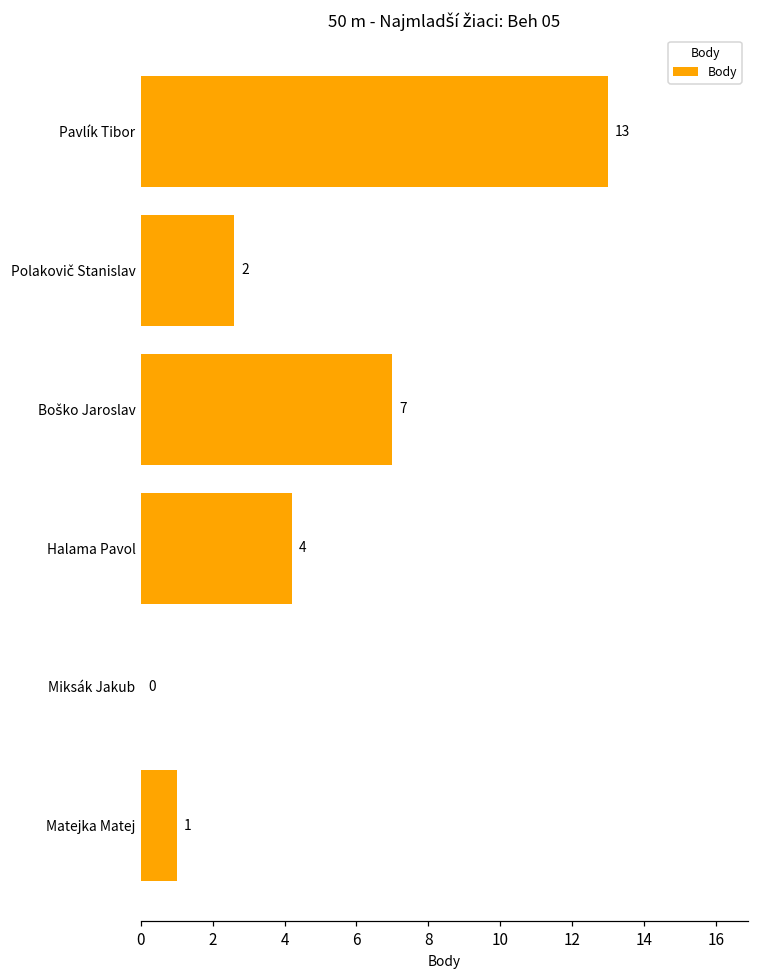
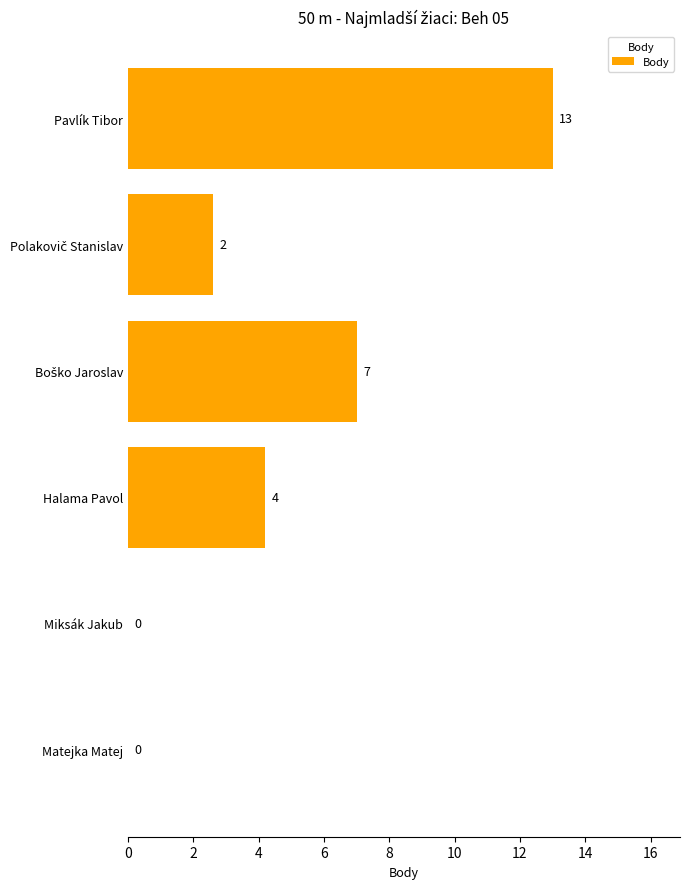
  {
    "Pavlík Tibor": 13,
    "Boško Jaroslav": 7,
    "Halama Pavol": 4,
    "Miksák Jakub": 0,
-   "Matejka Matej": 1
+   "Matejka Matej": 0
  }
